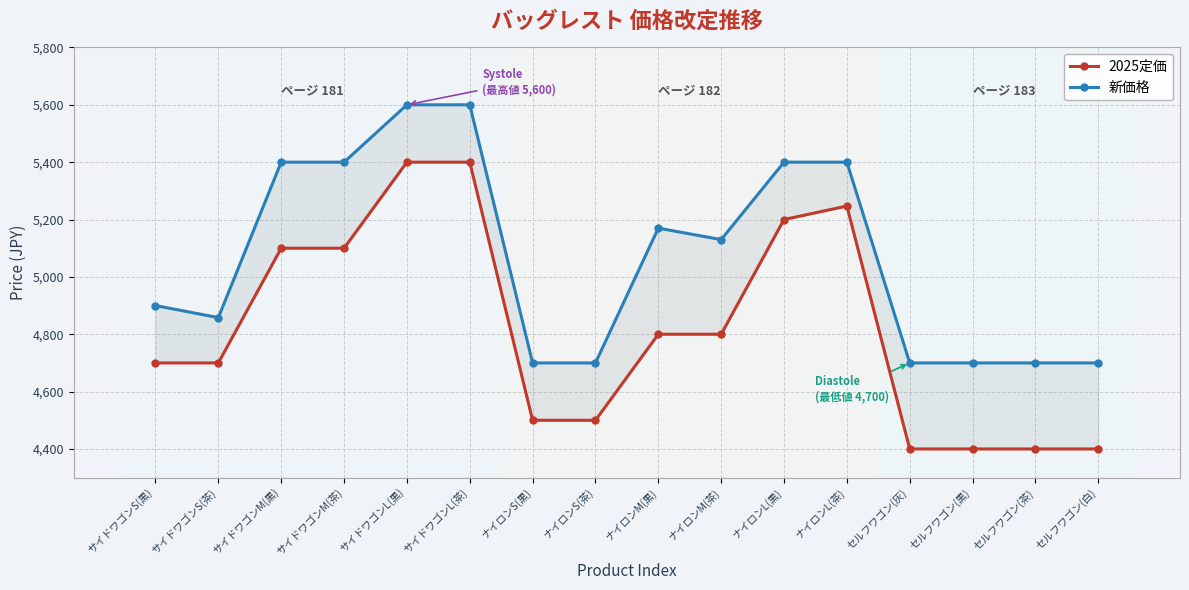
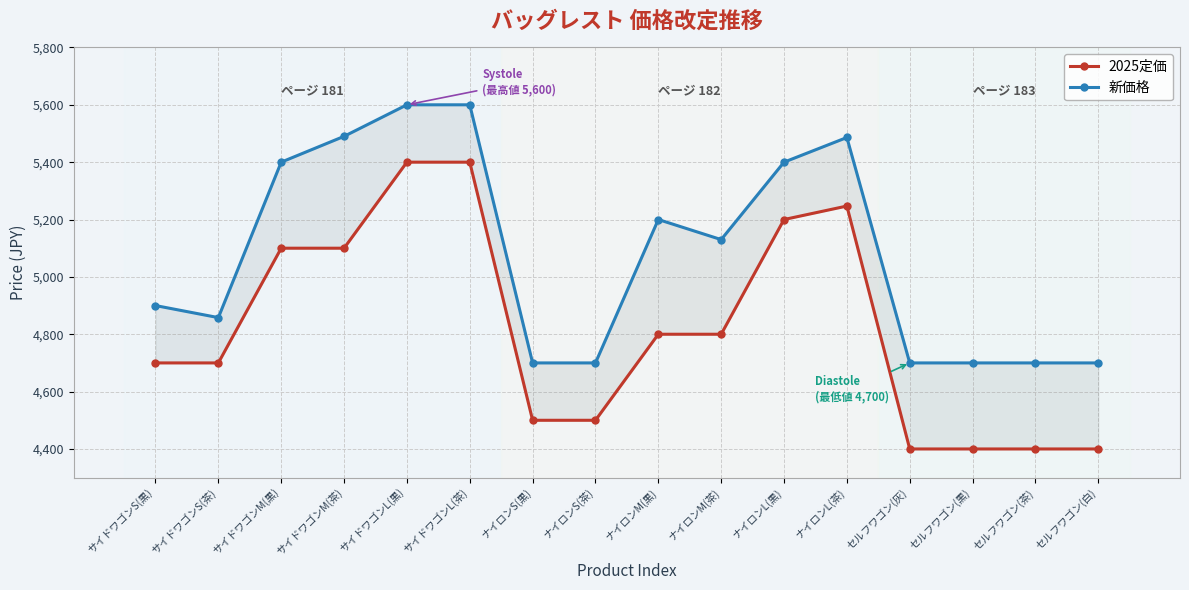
  {
    "2025定価": {
      "サイドワゴンS(黒)": "4,700",
      "サイドワゴンS(茶)": "4,700",
      "サイドワゴンM(黒)": "5,100",
      "サイドワゴンM(茶)": "5,100",
      "サイドワゴンL(黒)": "5,400",
      "サイドワゴンL(茶)": "5,400",
      "ナイロンS(黒)": "4,500",
      "ナイロンS(茶)": "4,500",
      "ナイロンM(黒)": "4,800",
      "ナイロンM(茶)": "4,800",
      "ナイロンL(黒)": "5,200",
      "ナイロンL(茶)": "5,250",
      "セルフワゴン(灰)": "4,400",
      "セルフワゴン(黒)": "4,400",
      "セルフワゴン(茶)": "4,400",
      "セルフワゴン(白)": "4,400"
    },
    "新価格": {
      "サイドワゴンS(黒)": "4,900",
      "サイドワゴンS(茶)": "4,860",
      "サイドワゴンM(黒)": "5,400",
-     "サイドワゴンM(茶)": "5,400",
+     "サイドワゴンM(茶)": "5,490",
      "サイドワゴンL(黒)": "5,600",
      "ナイロンS(黒)": "4,700",
      "ナイロンS(茶)": "4,700",
-     "ナイロンM(黒)": "5,170",
+     "ナイロンM(黒)": "5,200",
      "ナイロンM(茶)": "5,130",
      "ナイロンL(黒)": "5,400",
-     "ナイロンL(茶)": "5,400",
+     "ナイロンL(茶)": "5,490",
      "セルフワゴン(黒)": "4,700",
      "セルフワゴン(茶)": "4,700",
      "セルフワゴン(白)": "4,700"
    }
  }
